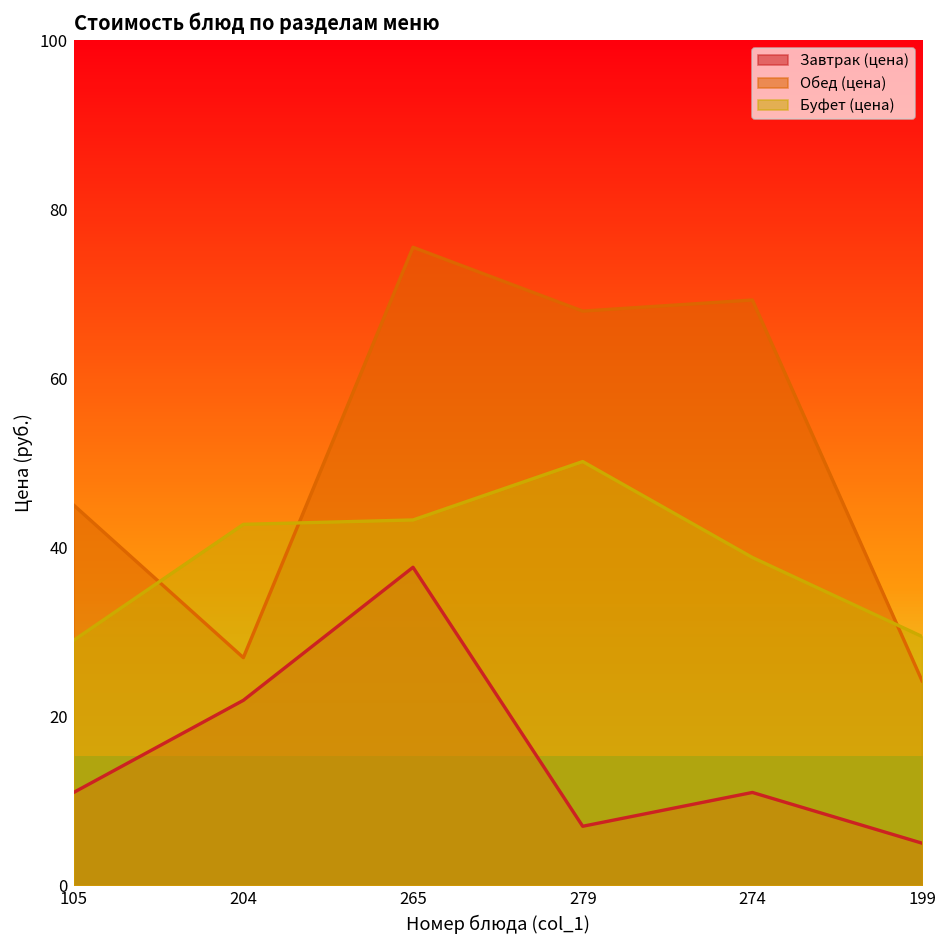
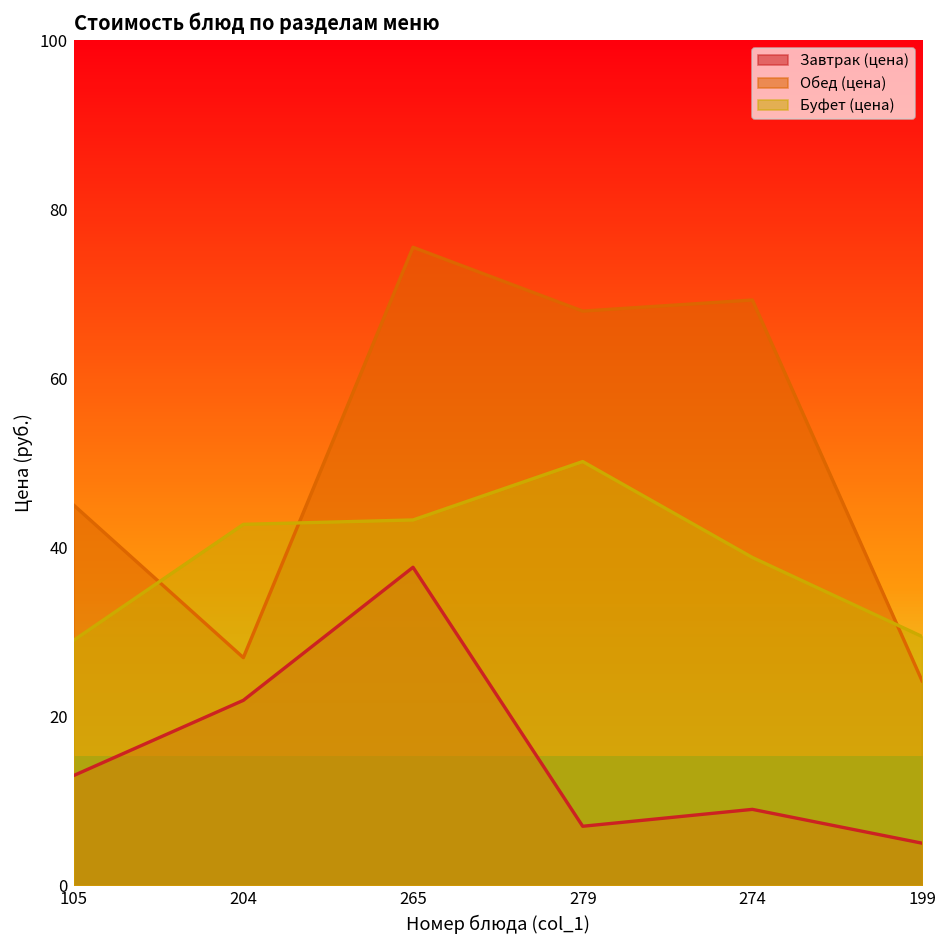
  {
    "Завтрак (цена)": {
-     "105": 11,
+     "105": 13,
      "204": 22,
      "265": 38,
      "279": 7,
-     "274": 11,
+     "274": 9,
      "199": 5
    }
  }
